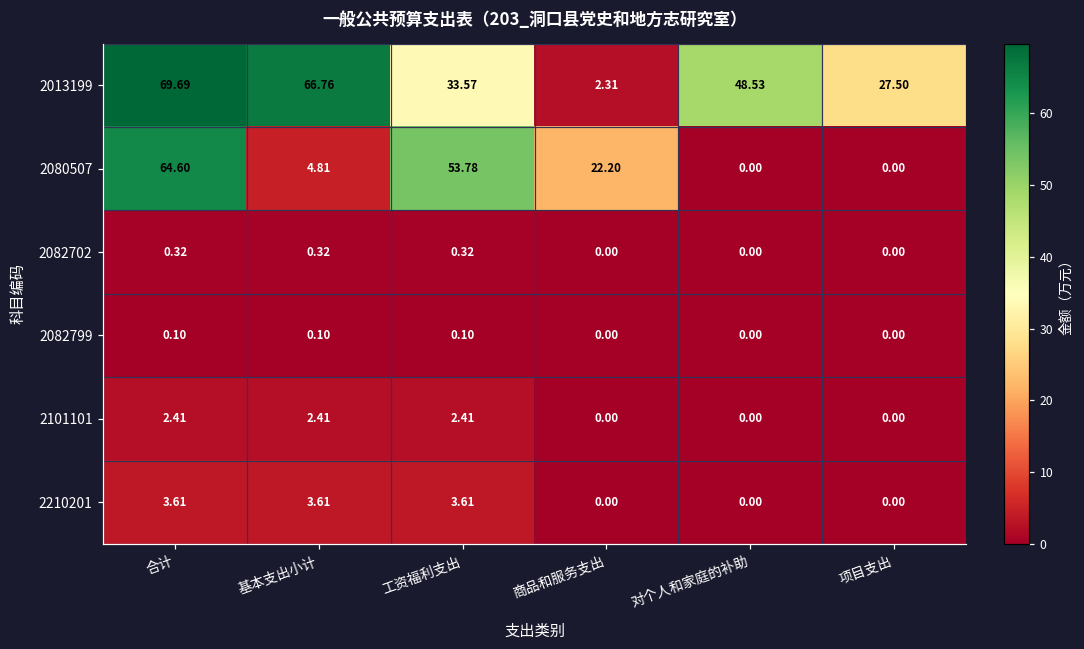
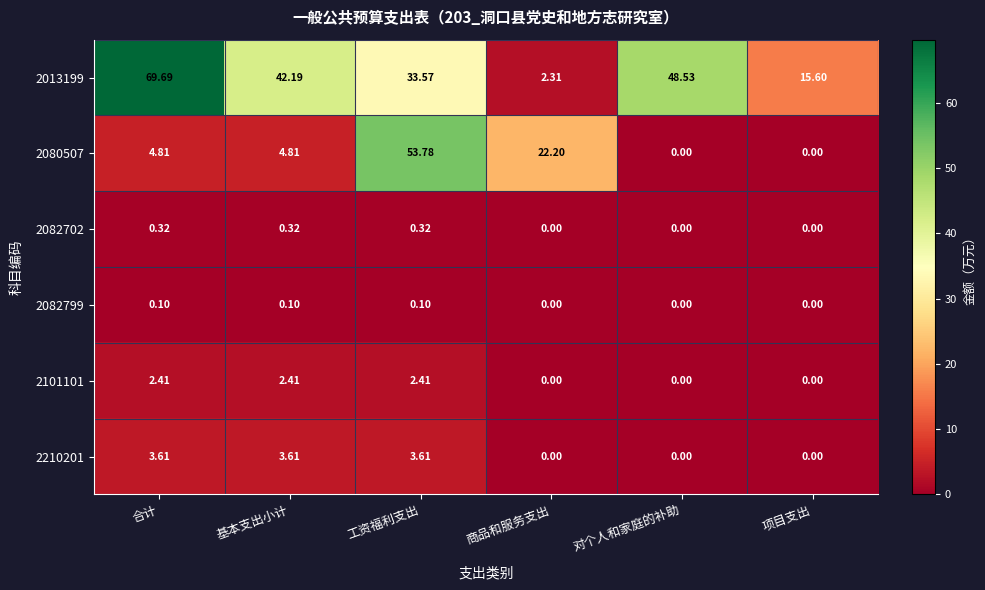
  {
    "2013199": {
      "合计": 69.69,
-     "基本支出小计": 66.76,
+     "基本支出小计": 42.19,
      "工资福利支出": 33.57,
      "商品和服务支出": 2.31,
      "对个人和家庭的补助": 48.53,
-     "项目支出": 27.50
+     "项目支出": 15.60
    },
    "2080507": {
-     "合计": 64.60,
+     "合计": 4.81,
      "基本支出小计": 4.81,
      "工资福利支出": 53.78,
      "商品和服务支出": 22.20,
      "对个人和家庭的补助": 0.00,
      "项目支出": 0.00
    },
    "2082702": {
      "合计": 0.32,
      "基本支出小计": 0.32,
      "工资福利支出": 0.32,
      "商品和服务支出": 0.00,
      "对个人和家庭的补助": 0.00,
      "项目支出": 0.00
    },
    "2082799": {
      "合计": 0.10,
      "基本支出小计": 0.10,
      "工资福利支出": 0.10,
      "商品和服务支出": 0.00,
      "对个人和家庭的补助": 0.00,
      "项目支出": 0.00
    },
    "2101101": {
      "合计": 2.41,
      "基本支出小计": 2.41,
      "工资福利支出": 2.41,
      "商品和服务支出": 0.00,
      "对个人和家庭的补助": 0.00,
      "项目支出": 0.00
    },
    "2210201": {
      "合计": 3.61,
      "基本支出小计": 3.61,
      "工资福利支出": 3.61,
      "商品和服务支出": 0.00,
      "对个人和家庭的补助": 0.00,
      "项目支出": 0.00
    }
  }
